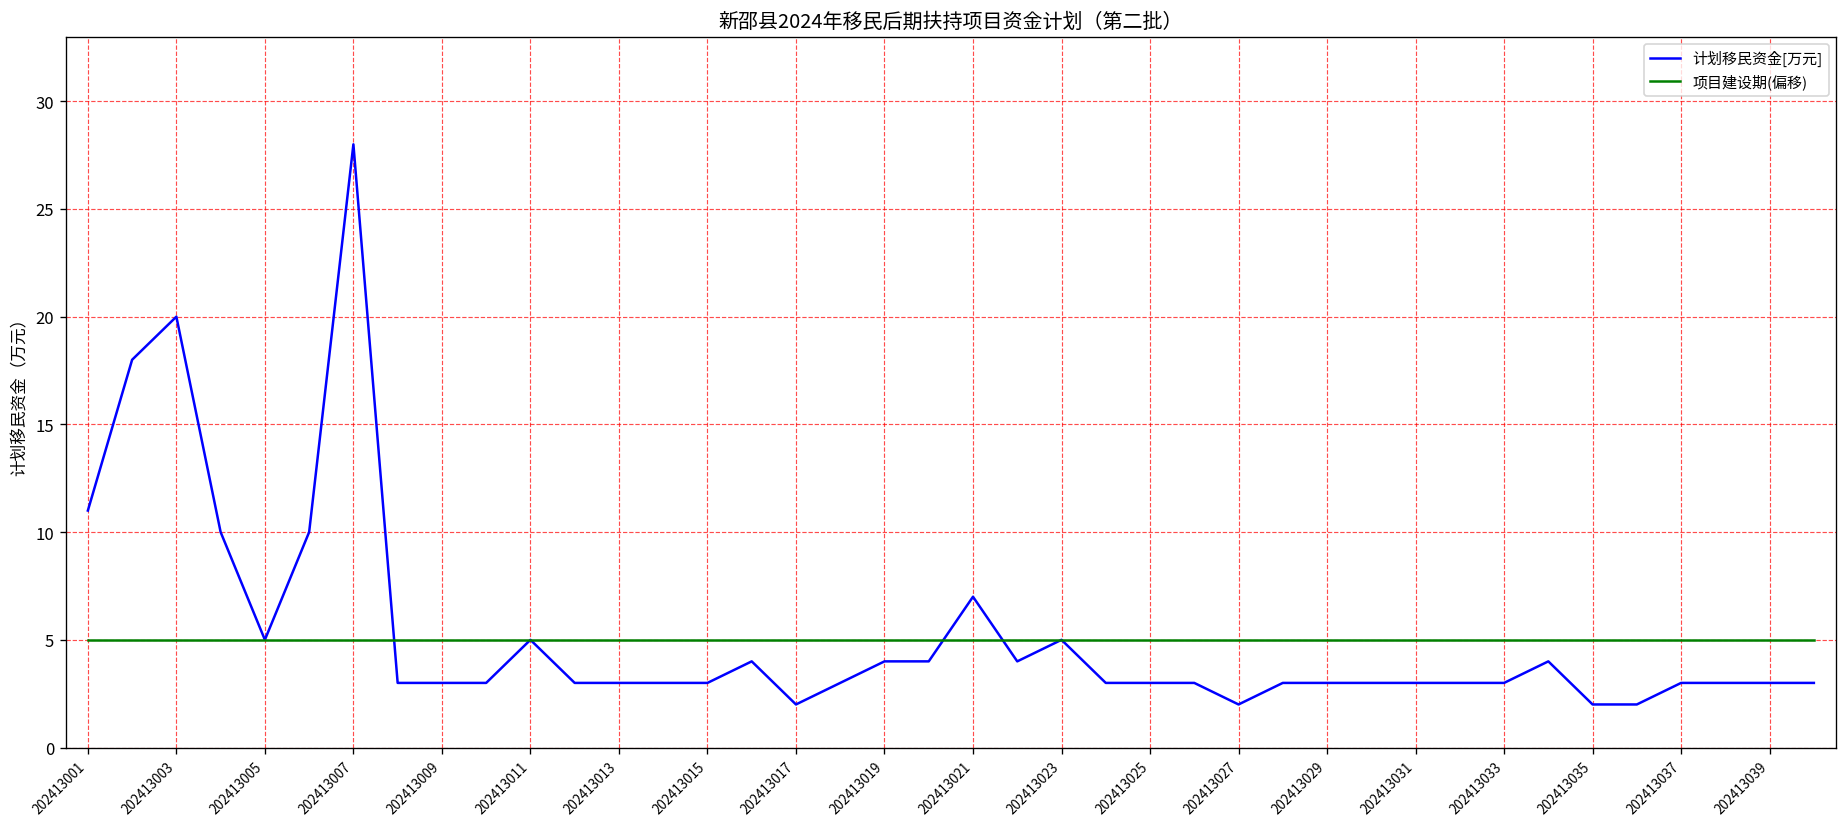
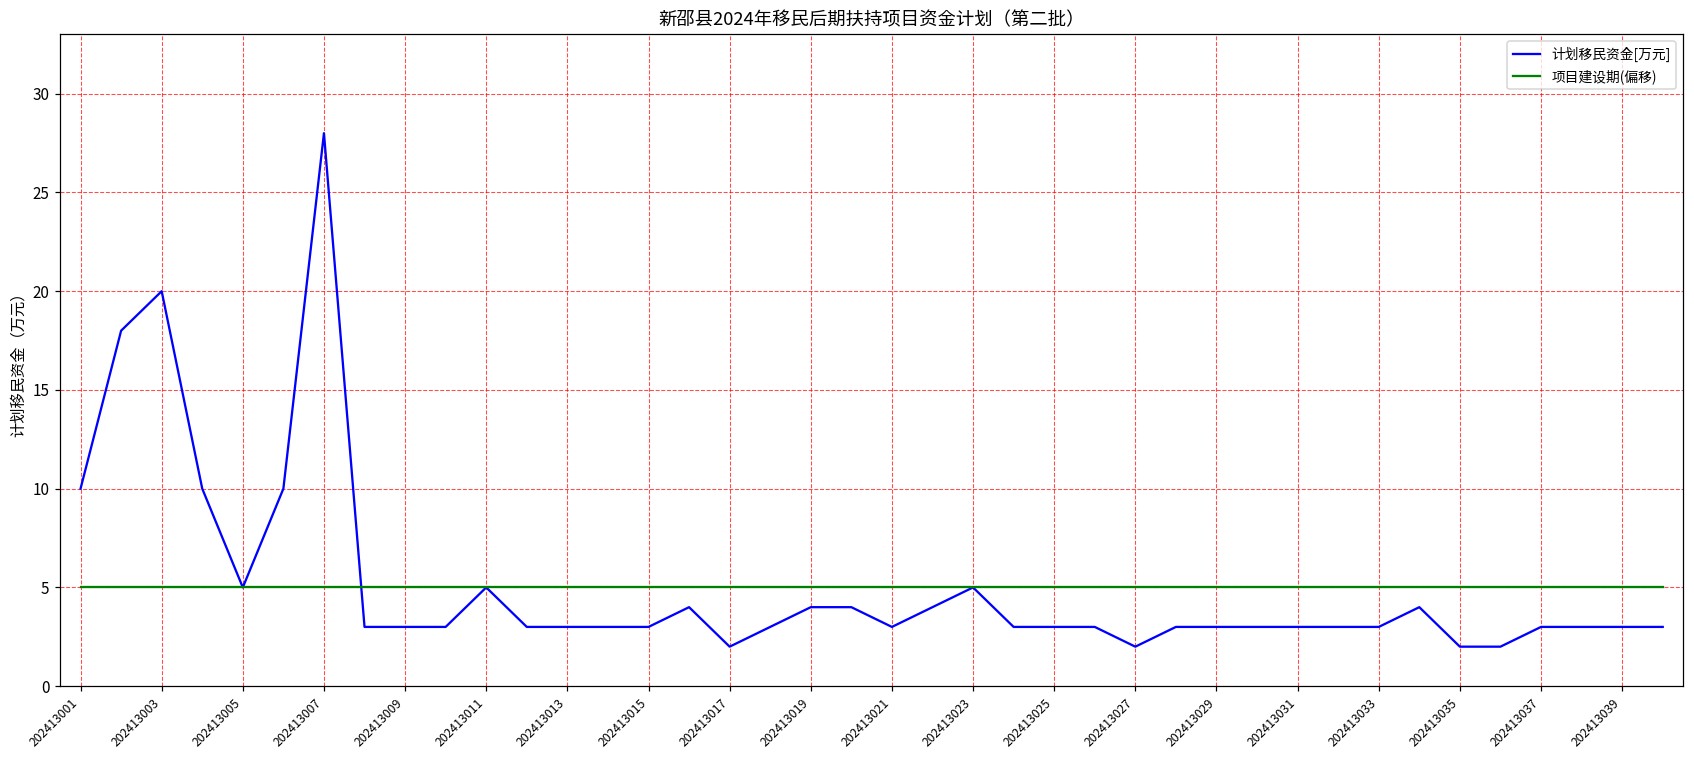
  {
    "计划移民资金[万元]": {
-     "202413001": 11,
+     "202413001": 10,
      "202413003": 20,
      "202413007": 28,
      "202413009": 3,
      "202413013": 3,
      "202413015": 3,
      "202413017": 2,
      "202413019": 4,
-     "202413021": 7,
+     "202413021": 3,
      "202413025": 3,
      "202413027": 2,
      "202413029": 3,
      "202413031": 3,
      "202413033": 3,
      "202413035": 2,
      "202413037": 3,
      "202413039": 3
    },
    "项目建设期(偏移)": {
      "202413001": 5,
      "202413003": 5,
      "202413007": 5,
      "202413009": 5,
      "202413013": 5,
      "202413015": 5,
      "202413017": 5,
      "202413019": 5,
      "202413021": 5,
      "202413025": 5,
      "202413027": 5,
      "202413029": 5,
      "202413031": 5,
      "202413033": 5,
      "202413035": 5,
      "202413037": 5,
      "202413039": 5
    }
  }
